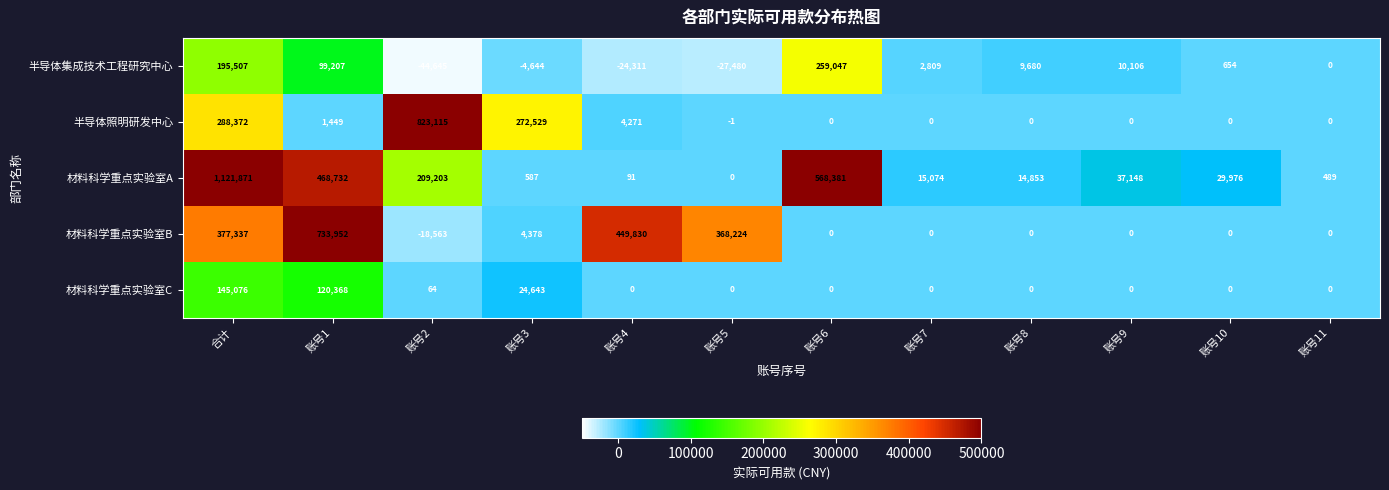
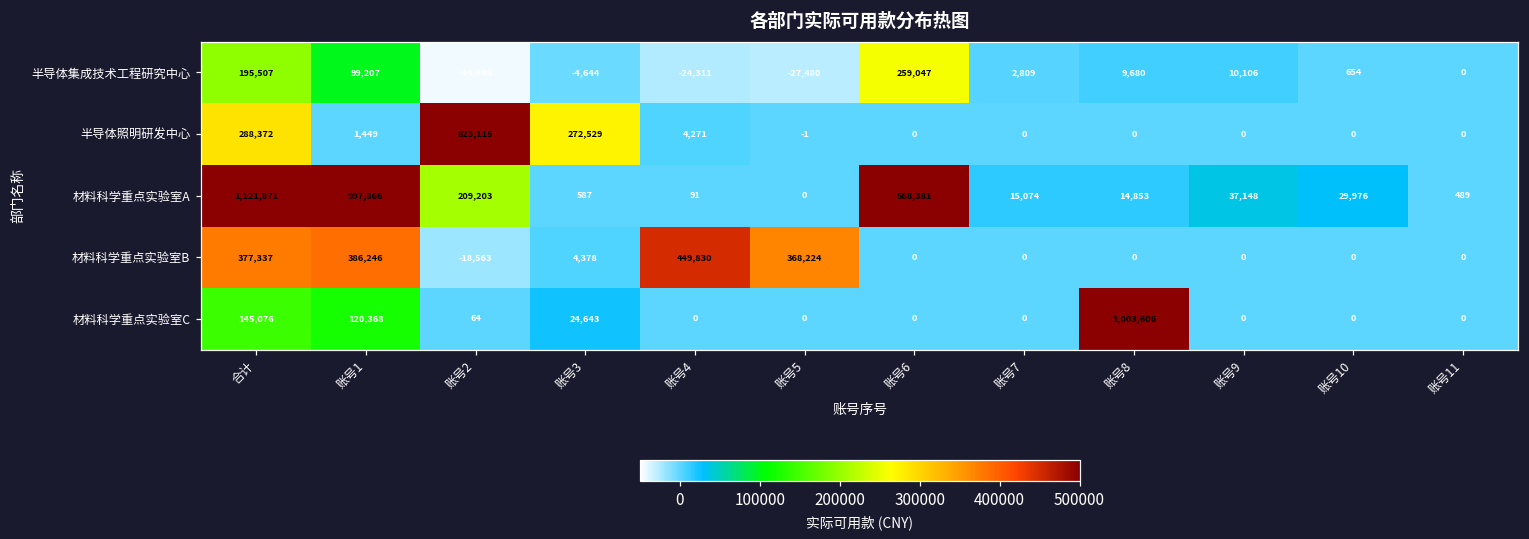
  {
    "半导体集成技术工程研究中心": {
      "合计": "195,507",
      "账号1": "99,207",
      "账号3": "-4,644",
      "账号4": "-24,311",
      "账号5": "-27,480",
      "账号6": "259,047",
      "账号7": "2,809",
      "账号8": "9,680",
      "账号9": "10,106",
      "账号10": "654",
      "账号11": "0"
    },
    "半导体照明研发中心": {
      "合计": "288,372",
      "账号1": "1,449",
      "账号2": "823,115",
      "账号3": "272,529",
      "账号4": "4,271",
      "账号5": "-1",
      "账号6": "0",
      "账号7": "0",
      "账号8": "0",
      "账号9": "0",
      "账号10": "0",
      "账号11": "0"
    },
    "材料科学重点实验室A": {
      "合计": "1,121,871",
-     "账号1": "468,732",
+     "账号1": "997,866",
      "账号2": "209,203",
      "账号3": "587",
      "账号4": "91",
      "账号5": "0",
      "账号6": "568,381",
      "账号7": "15,074",
      "账号8": "14,853",
      "账号9": "37,148",
      "账号10": "29,976",
      "账号11": "489"
    },
    "材料科学重点实验室B": {
      "合计": "377,337",
-     "账号1": "733,952",
+     "账号1": "386,246",
      "账号2": "-18,563",
      "账号3": "4,378",
      "账号4": "449,830",
      "账号5": "368,224",
      "账号6": "0",
      "账号7": "0",
      "账号8": "0",
      "账号9": "0",
      "账号10": "0",
      "账号11": "0"
    },
    "材料科学重点实验室C": {
      "合计": "145,076",
      "账号1": "120,368",
      "账号2": "64",
      "账号3": "24,643",
      "账号4": "0",
      "账号5": "0",
      "账号6": "0",
      "账号7": "0",
-     "账号8": "0",
+     "账号8": "1,003,606",
      "账号9": "0",
      "账号10": "0",
      "账号11": "0"
    }
  }
